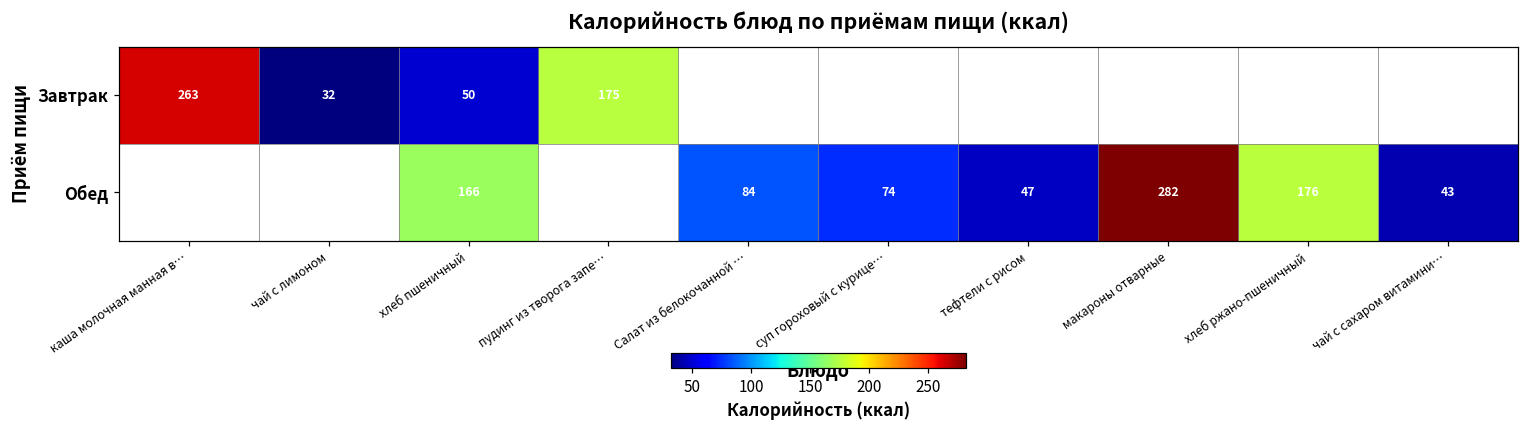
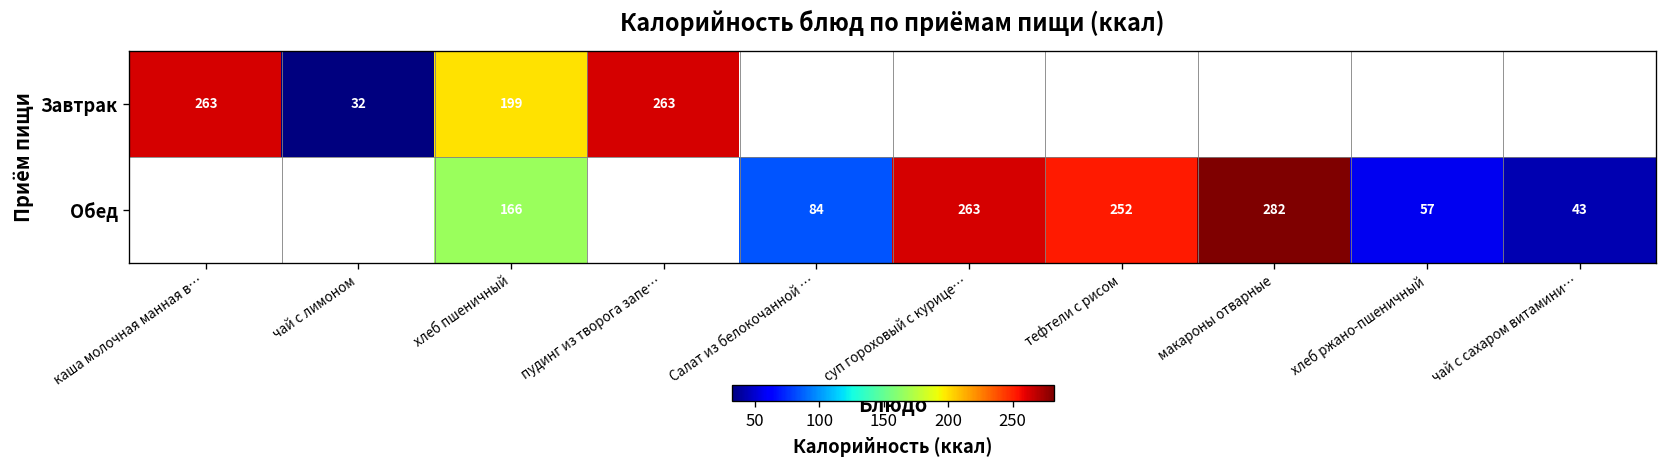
  {
    "Завтрак": {
      "каша молочная манная в…": 263,
      "чай с лимоном": 32,
-     "хлеб пшеничный": 50,
-     "пудинг из творога запе…": 175
+     "хлеб пшеничный": 199,
+     "пудинг из творога запе…": 263
    },
    "Обед": {
      "хлеб пшеничный": 166,
      "Салат из белокочанной …": 84,
-     "суп гороховый с курице…": 74,
-     "тефтели с рисом": 47,
+     "суп гороховый с курице…": 263,
+     "тефтели с рисом": 252,
      "макароны отварные": 282,
-     "хлеб ржано-пшеничный": 176,
+     "хлеб ржано-пшеничный": 57,
      "чай с сахаром витамини…": 43
    }
  }
